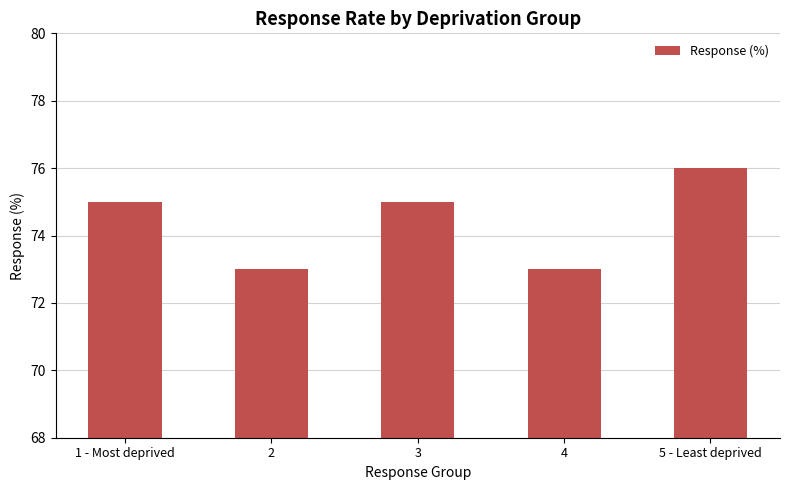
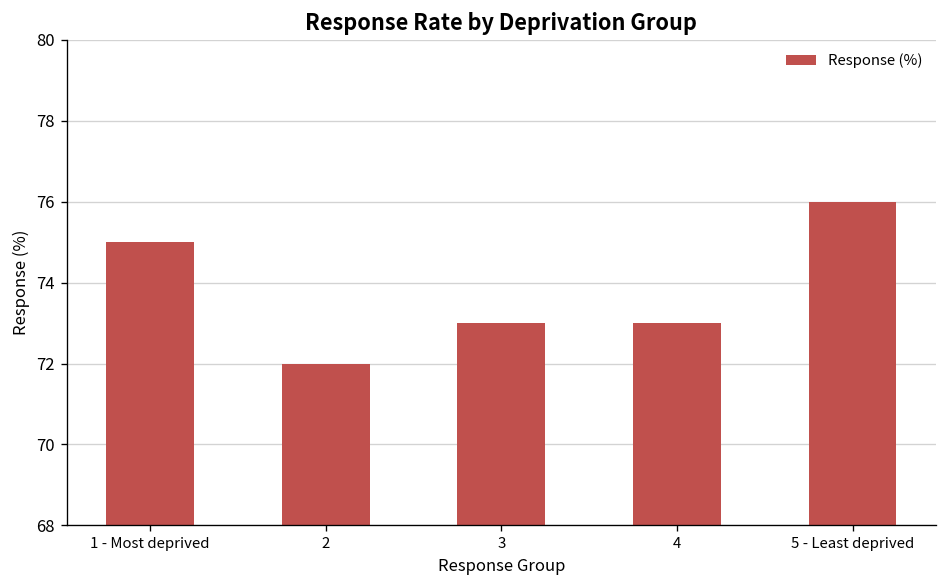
  {
    "1 - Most deprived": 75,
-   "2": 73,
-   "3": 75,
+   "2": 72,
+   "3": 73,
    "4": 73,
    "5 - Least deprived": 76
  }
